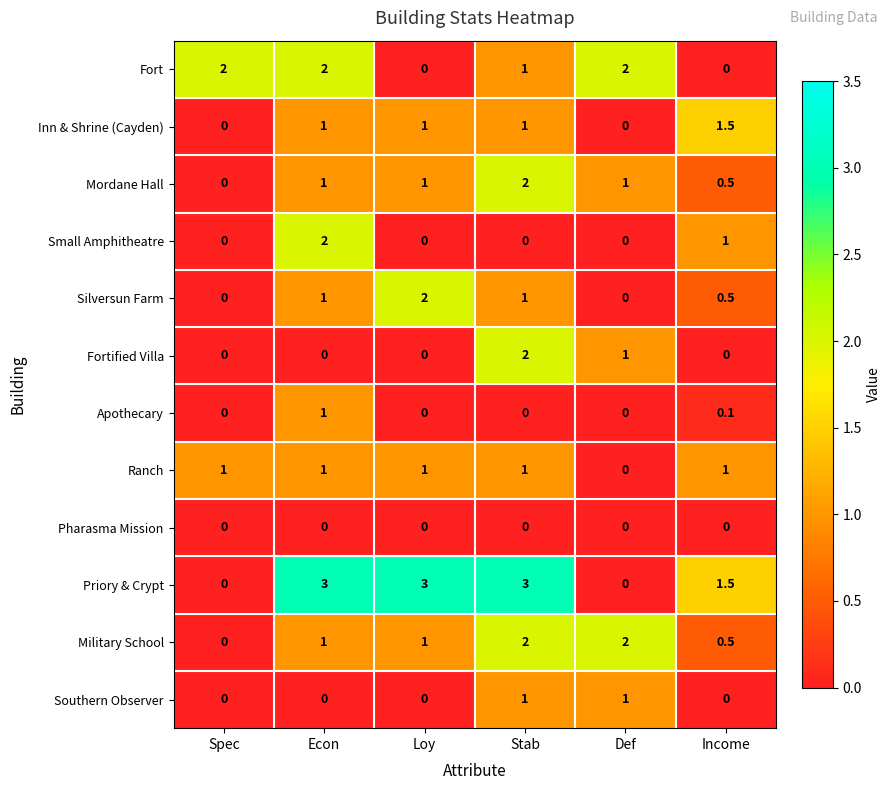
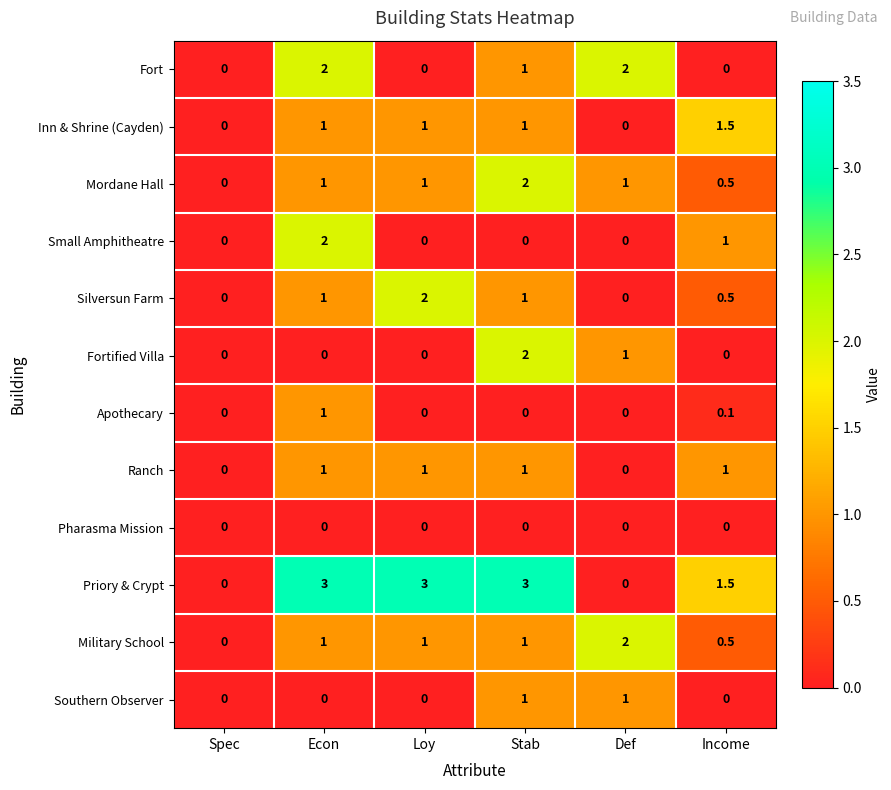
  {
    "Fort": {
-     "Spec": 2,
+     "Spec": 0,
      "Econ": 2,
      "Loy": 0,
      "Stab": 1,
      "Def": 2,
      "Income": 0
    },
    "Inn & Shrine (Cayden)": {
      "Spec": 0,
      "Econ": 1,
      "Loy": 1,
      "Stab": 1,
      "Def": 0,
      "Income": 1.5
    },
    "Mordane Hall": {
      "Spec": 0,
      "Econ": 1,
      "Loy": 1,
      "Stab": 2,
      "Def": 1,
      "Income": 0.5
    },
    "Small Amphitheatre": {
      "Spec": 0,
      "Econ": 2,
      "Loy": 0,
      "Stab": 0,
      "Def": 0,
      "Income": 1
    },
    "Silversun Farm": {
      "Spec": 0,
      "Econ": 1,
      "Loy": 2,
      "Stab": 1,
      "Def": 0,
      "Income": 0.5
    },
    "Fortified Villa": {
      "Spec": 0,
      "Econ": 0,
      "Loy": 0,
      "Stab": 2,
      "Def": 1,
      "Income": 0
    },
    "Apothecary": {
      "Spec": 0,
      "Econ": 1,
      "Loy": 0,
      "Stab": 0,
      "Def": 0,
      "Income": 0.1
    },
    "Ranch": {
-     "Spec": 1,
+     "Spec": 0,
      "Econ": 1,
      "Loy": 1,
      "Stab": 1,
      "Def": 0,
      "Income": 1
    },
    "Pharasma Mission": {
      "Spec": 0,
      "Econ": 0,
      "Loy": 0,
      "Stab": 0,
      "Def": 0,
      "Income": 0
    },
    "Priory & Crypt": {
      "Spec": 0,
      "Econ": 3,
      "Loy": 3,
      "Stab": 3,
      "Def": 0,
      "Income": 1.5
    },
    "Military School": {
      "Spec": 0,
      "Econ": 1,
      "Loy": 1,
-     "Stab": 2,
+     "Stab": 1,
      "Def": 2,
      "Income": 0.5
    },
    "Southern Observer": {
      "Spec": 0,
      "Econ": 0,
      "Loy": 0,
      "Stab": 1,
      "Def": 1,
      "Income": 0
    }
  }
